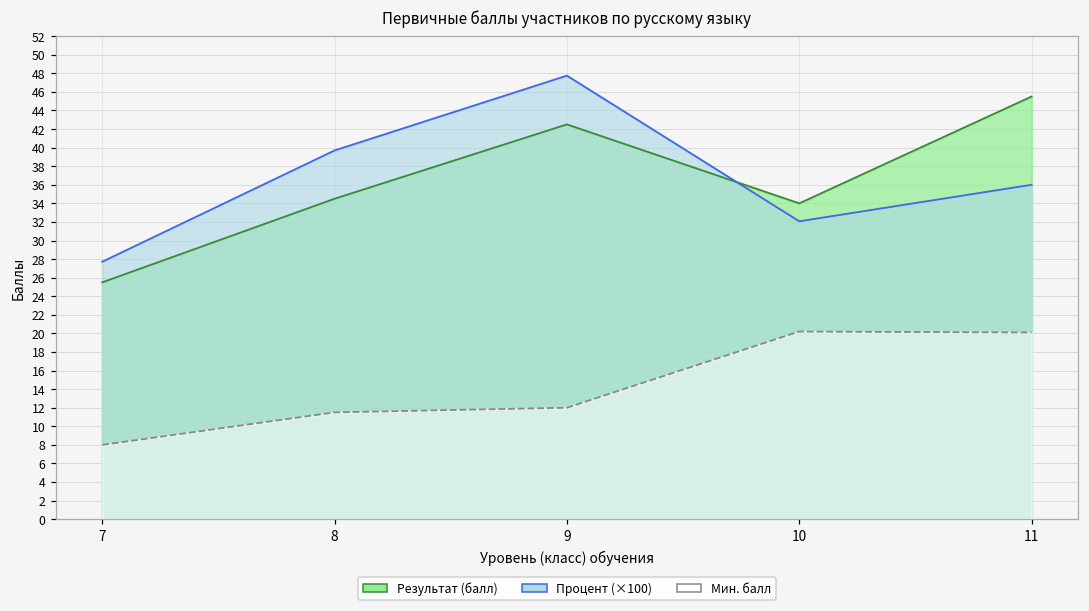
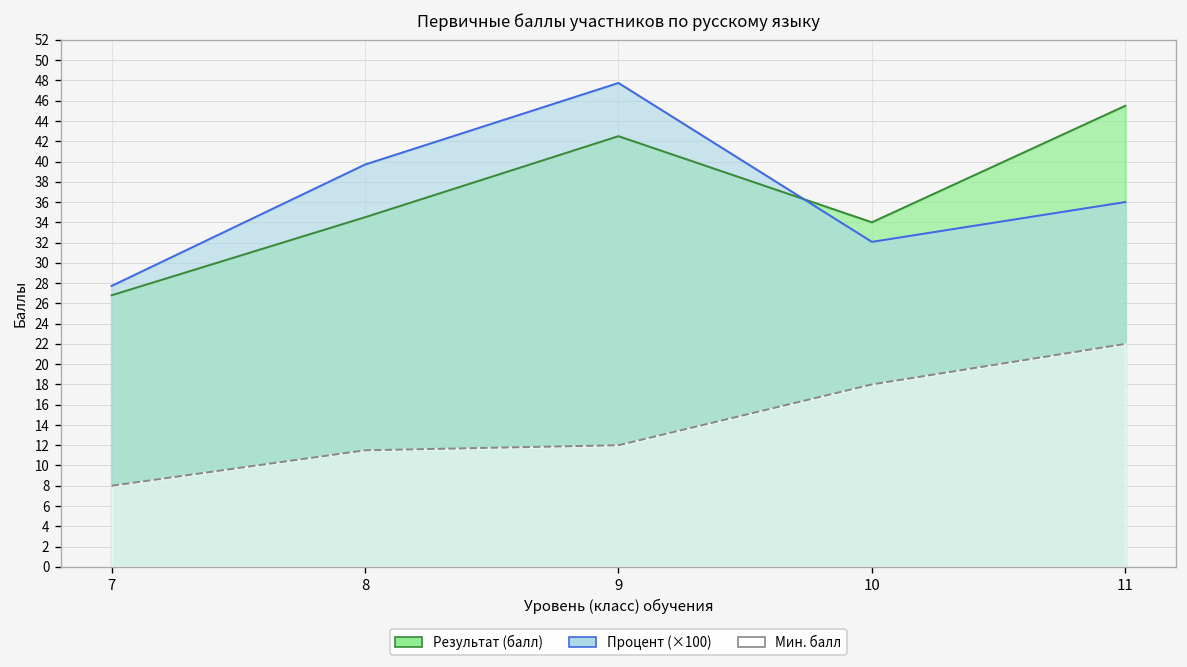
  {
    "Результат (балл)": {
-     "7": 26,
+     "7": 27,
      "8": 35,
      "9": 43,
      "10": 34,
      "11": 46
    },
    "Процент (×100)": {
      "7": 28,
      "8": 40,
      "9": 48,
      "10": 32,
      "11": 36
    },
    "Мин. балл": {
      "7": 8,
      "8": 12,
      "9": 12,
-     "10": 20,
-     "11": 20
+     "10": 18,
+     "11": 22
    }
  }
